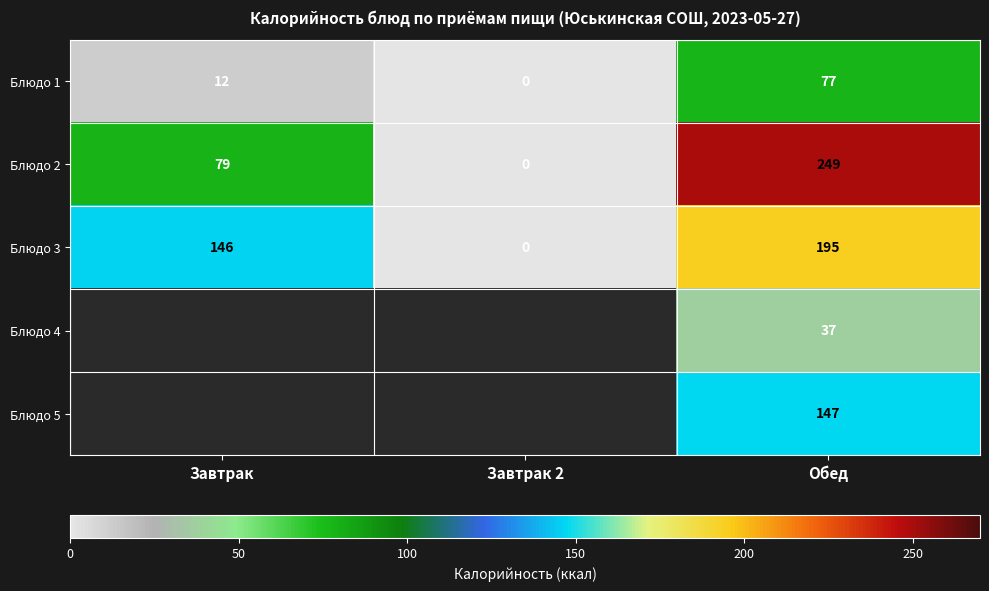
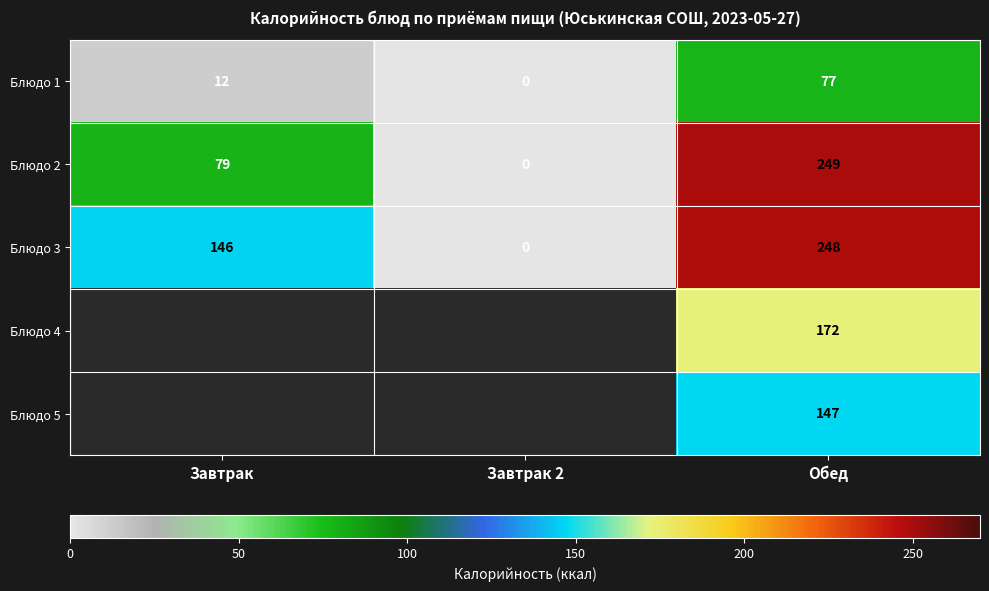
  {
    "Блюдо 1": {
      "Завтрак": 12,
      "Обед": 77
    },
    "Блюдо 2": {
      "Завтрак": 79,
      "Обед": 249
    },
    "Блюдо 3": {
      "Завтрак": 146,
-     "Обед": 195
+     "Обед": 248
    },
    "Блюдо 4": {
-     "Обед": 37
+     "Обед": 172
    },
    "Блюдо 5": {
      "Обед": 147
    }
  }
